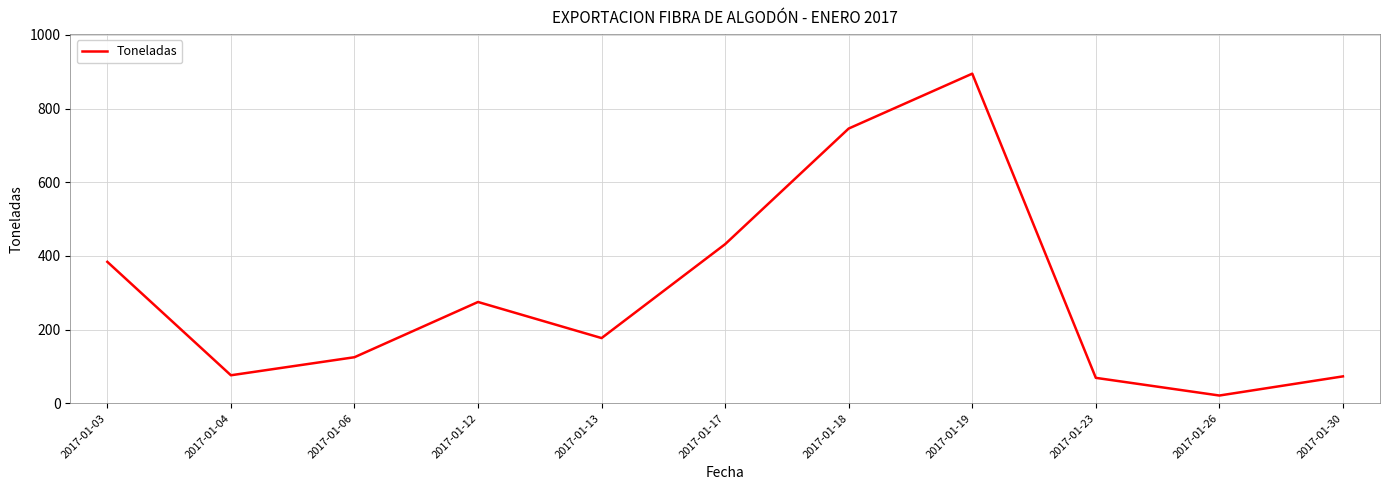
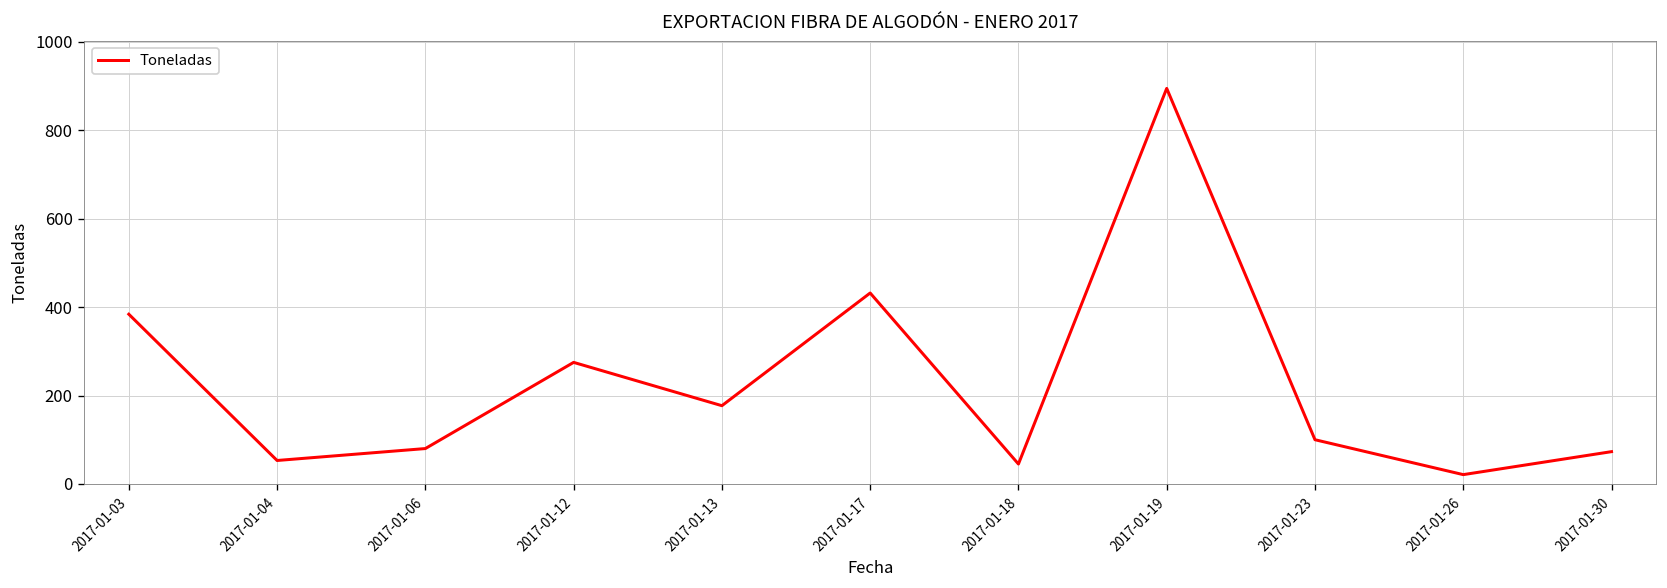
  {
    "2017-01-03": 380,
-   "2017-01-04": 80,
-   "2017-01-06": 130,
+   "2017-01-04": 50,
+   "2017-01-06": 80,
    "2017-01-12": 280,
    "2017-01-13": 180,
    "2017-01-17": 430,
-   "2017-01-18": 750,
+   "2017-01-18": 50,
    "2017-01-19": 900,
-   "2017-01-23": 70,
+   "2017-01-23": 100,
    "2017-01-26": 20,
    "2017-01-30": 70
  }
